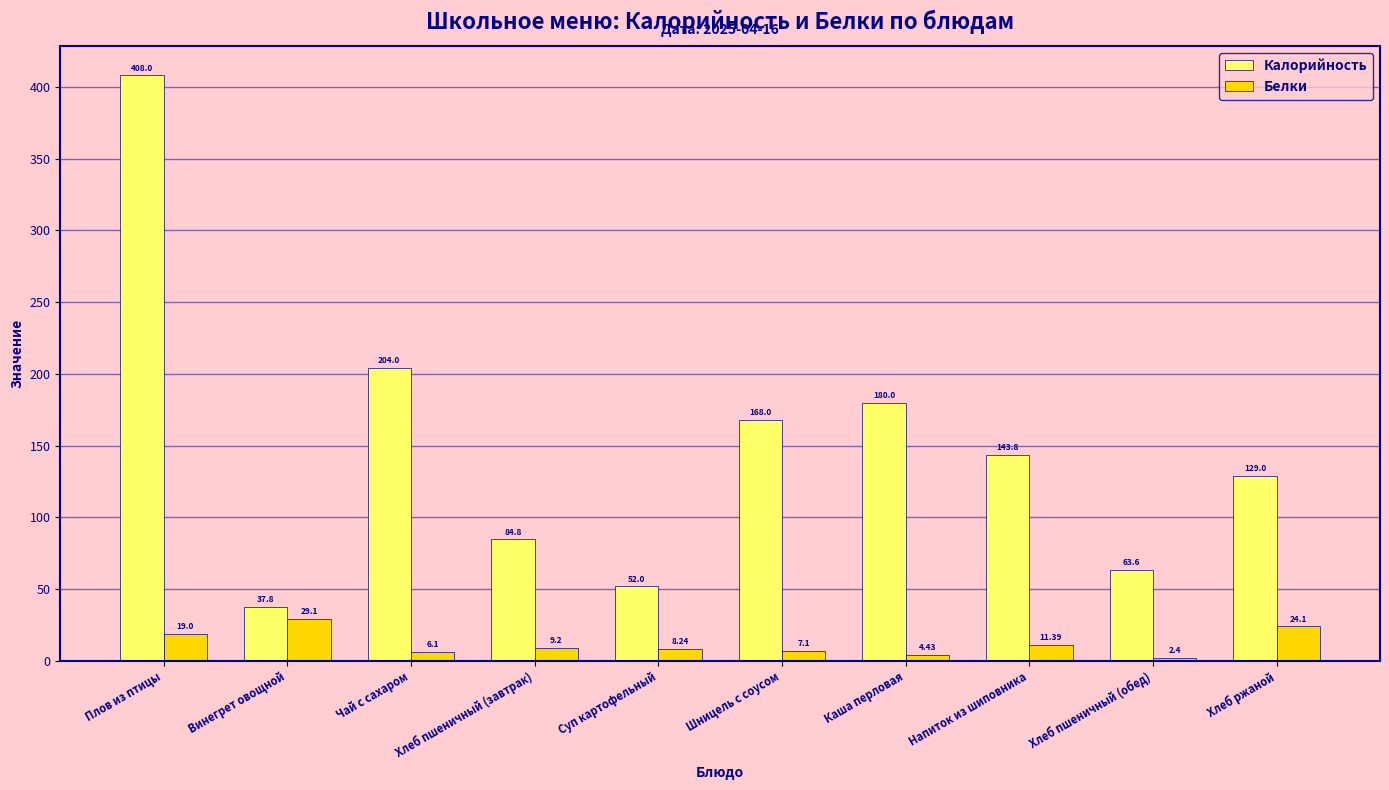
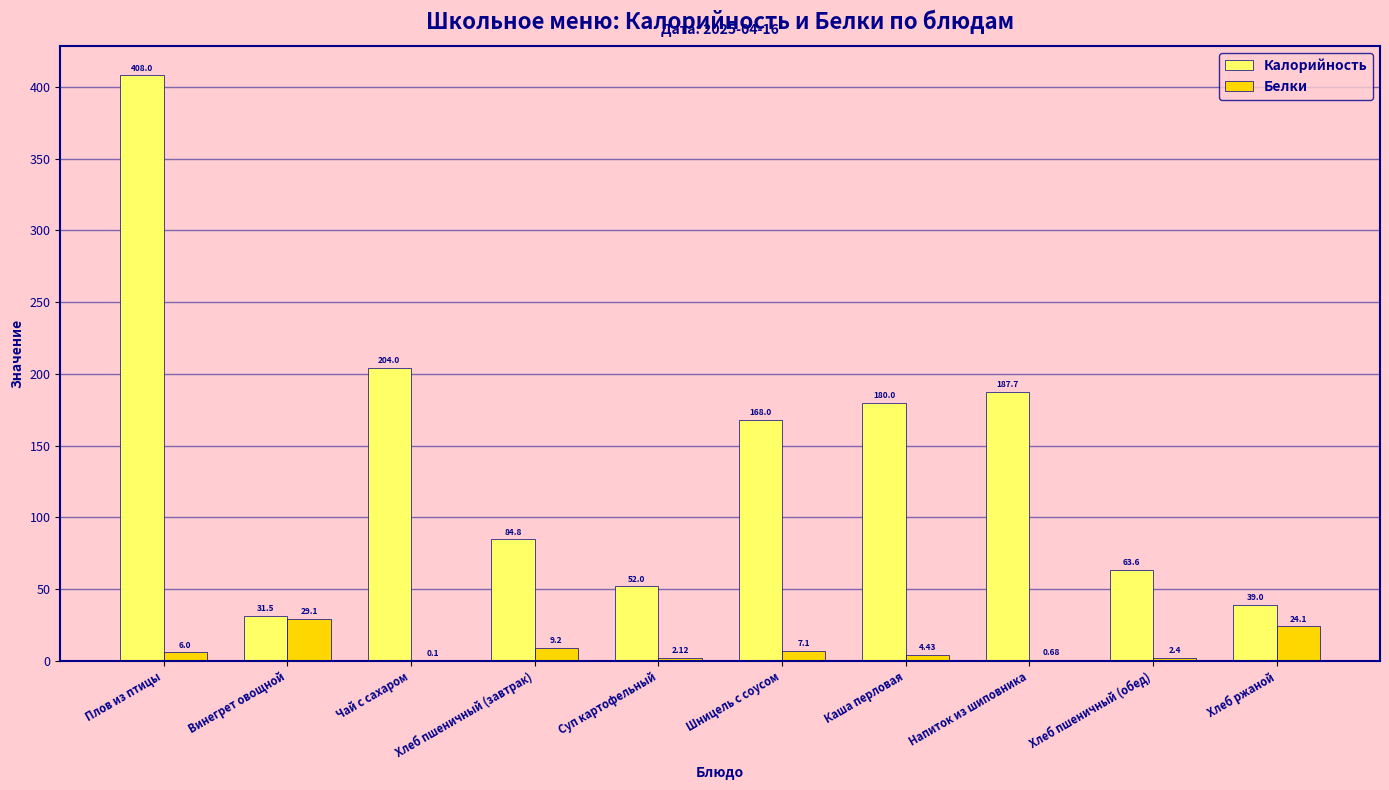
  {
    "Калорийность": {
      "Плов из птицы": 408.0,
-     "Винегрет овощной": 37.8,
+     "Винегрет овощной": 31.5,
      "Чай с сахаром": 204.0,
      "Хлеб пшеничный (завтрак)": 84.8,
      "Суп картофельный": 52.0,
      "Шницель с соусом": 168.0,
      "Каша перловая": 180.0,
-     "Напиток из шиповника": 143.8,
+     "Напиток из шиповника": 187.7,
      "Хлеб пшеничный (обед)": 63.6,
-     "Хлеб ржаной": 129.0
+     "Хлеб ржаной": 39.0
    },
    "Белки": {
-     "Плов из птицы": 19.0,
+     "Плов из птицы": 6.0,
      "Винегрет овощной": 29.1,
-     "Чай с сахаром": 6.1,
+     "Чай с сахаром": 0.1,
      "Хлеб пшеничный (завтрак)": 9.2,
-     "Суп картофельный": 8.24,
+     "Суп картофельный": 2.12,
      "Шницель с соусом": 7.1,
      "Каша перловая": 4.43,
-     "Напиток из шиповника": 11.39,
+     "Напиток из шиповника": 0.68,
      "Хлеб пшеничный (обед)": 2.4,
      "Хлеб ржаной": 24.1
    }
  }
